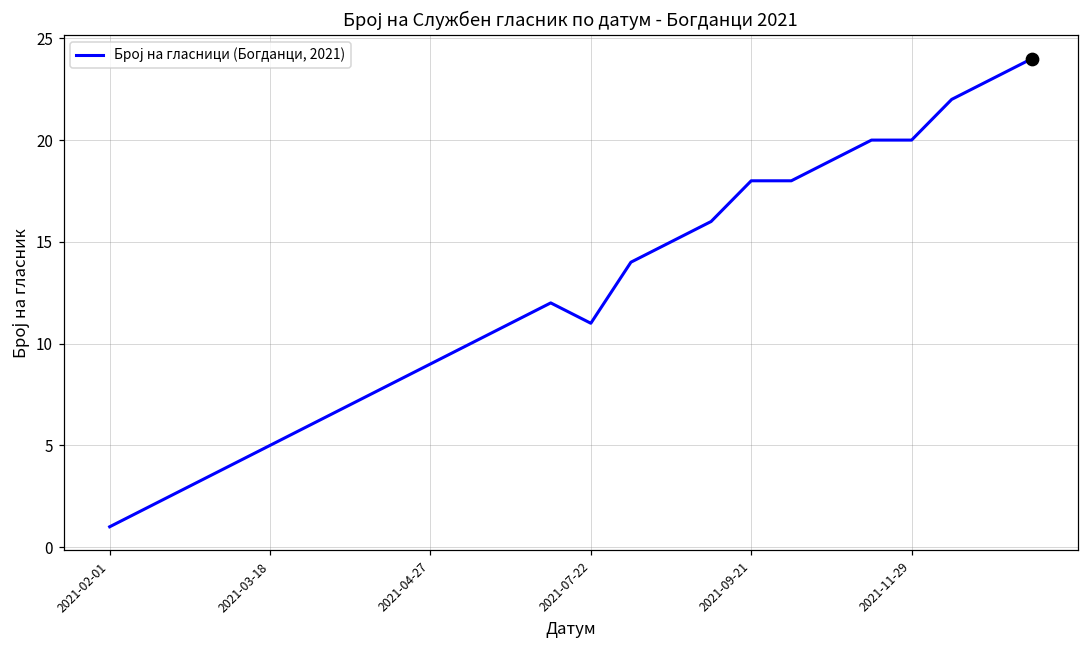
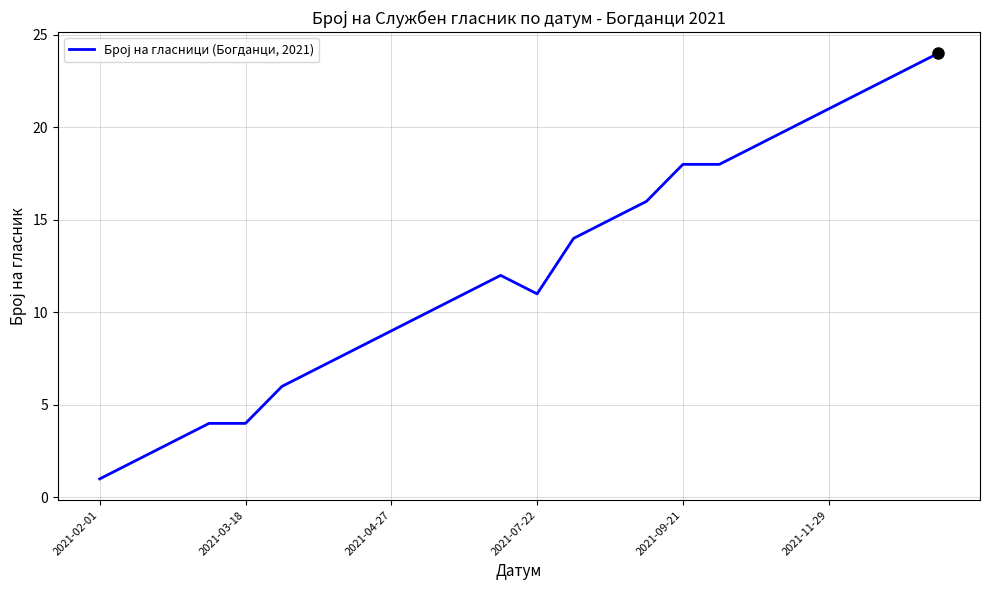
  {
    "Број на гласници (Богданци, 2021)": {
      "2021-02-01": 1,
-     "2021-03-18": 5,
+     "2021-03-18": 4,
      "2021-04-27": 9,
      "2021-07-22": 11,
      "2021-09-21": 18,
-     "2021-11-29": 20
+     "2021-11-29": 21
    }
  }
